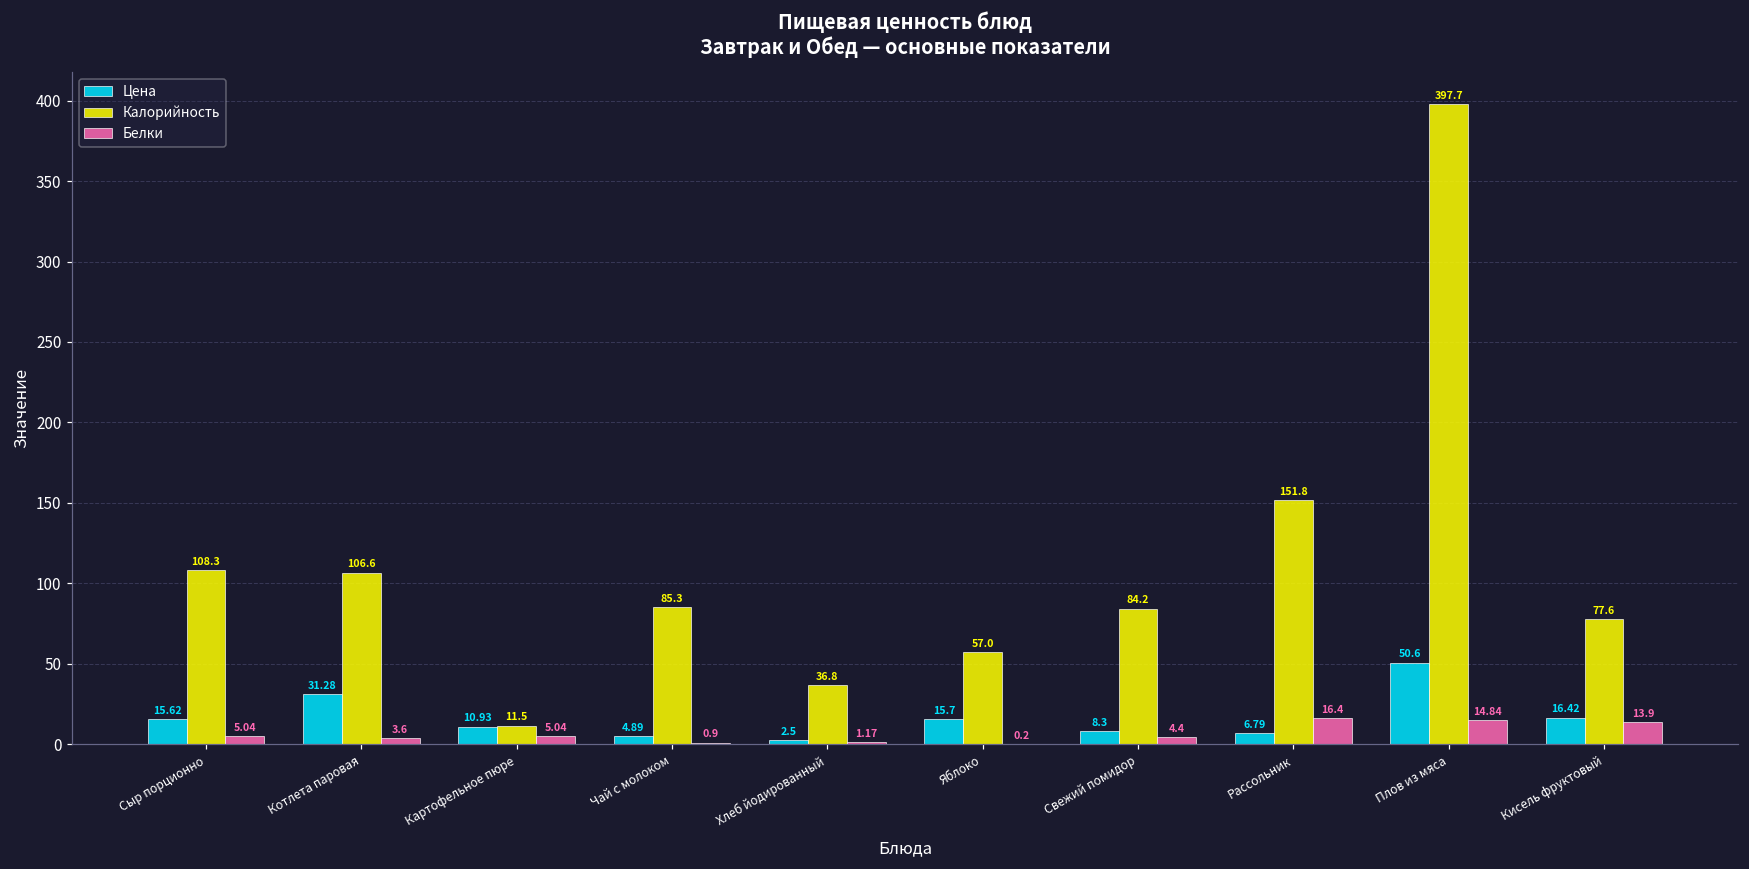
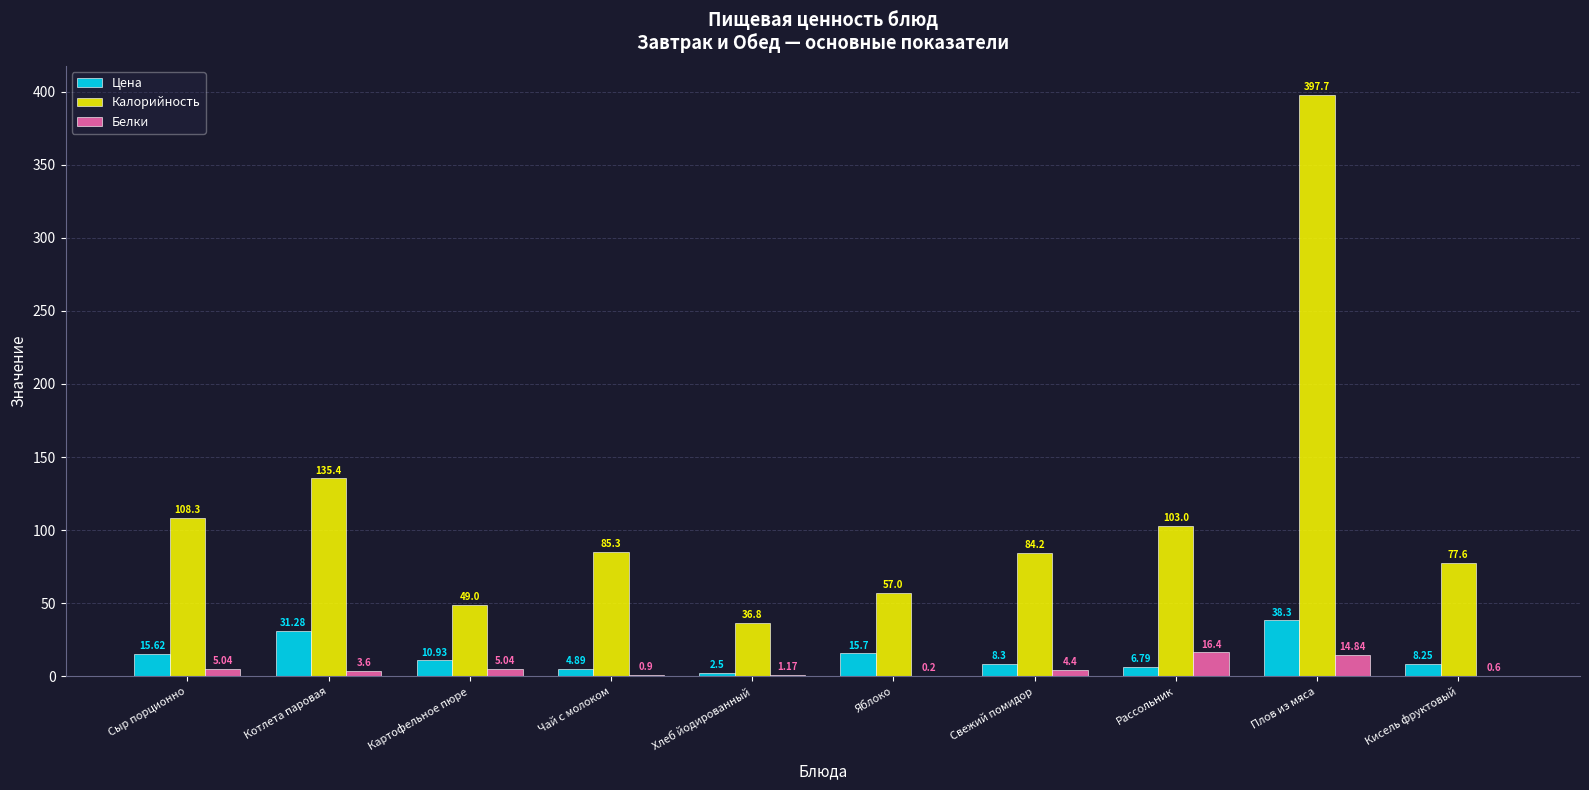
  {
    "Цена": {
      "Сыр порционно": 15.62,
      "Котлета паровая": 31.28,
      "Картофельное пюре": 10.93,
      "Чай с молоком": 4.89,
      "Хлеб йодированный": 2.5,
      "Яблоко": 15.7,
      "Свежий помидор": 8.3,
      "Рассольник": 6.79,
-     "Плов из мяса": 50.6,
-     "Кисель фруктовый": 16.42
+     "Плов из мяса": 38.3,
+     "Кисель фруктовый": 8.25
    },
    "Калорийность": {
      "Сыр порционно": 108.3,
-     "Котлета паровая": 106.6,
-     "Картофельное пюре": 11.5,
+     "Котлета паровая": 135.4,
+     "Картофельное пюре": 49.0,
      "Чай с молоком": 85.3,
      "Хлеб йодированный": 36.8,
      "Яблоко": 57.0,
      "Свежий помидор": 84.2,
-     "Рассольник": 151.8,
+     "Рассольник": 103.0,
      "Плов из мяса": 397.7,
      "Кисель фруктовый": 77.6
    },
    "Белки": {
      "Сыр порционно": 5.04,
      "Котлета паровая": 3.6,
      "Картофельное пюре": 5.04,
      "Чай с молоком": 0.9,
      "Хлеб йодированный": 1.17,
      "Яблоко": 0.2,
      "Свежий помидор": 4.4,
      "Рассольник": 16.4,
      "Плов из мяса": 14.84,
-     "Кисель фруктовый": 13.9
+     "Кисель фруктовый": 0.6
    }
  }
